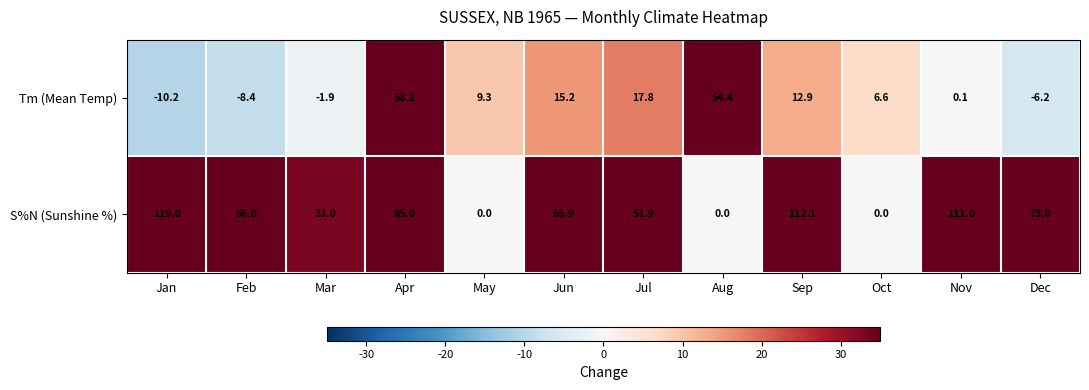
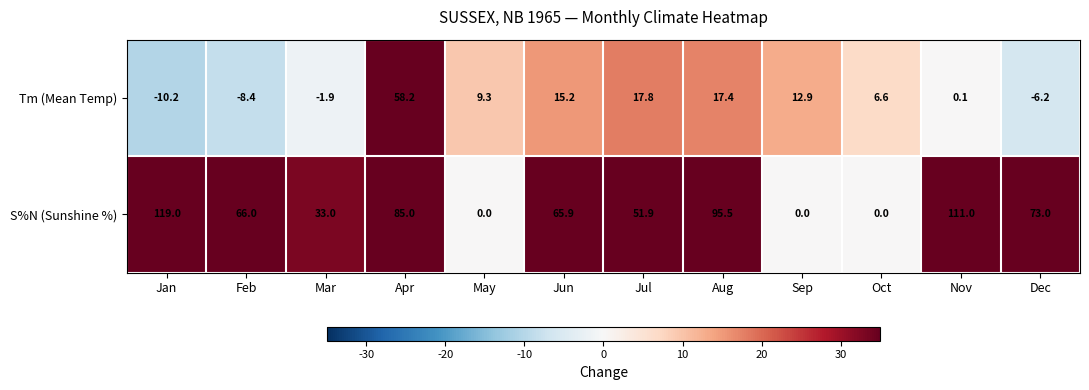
  {
    "Tm (Mean Temp)": {
      "Jan": -10.2,
      "Feb": -8.4,
      "Mar": -1.9,
      "Apr": 58.2,
      "May": 9.3,
      "Jun": 15.2,
      "Jul": 17.8,
-     "Aug": 54.4,
+     "Aug": 17.4,
      "Sep": 12.9,
      "Oct": 6.6,
      "Nov": 0.1,
      "Dec": -6.2
    },
    "S%N (Sunshine %)": {
      "Jan": 119.0,
      "Feb": 66.0,
      "Mar": 33.0,
      "Apr": 85.0,
      "May": 0.0,
      "Jun": 65.9,
      "Jul": 51.9,
-     "Aug": 0.0,
-     "Sep": 112.1,
+     "Aug": 95.5,
+     "Sep": 0.0,
      "Oct": 0.0,
      "Nov": 111.0,
      "Dec": 73.0
    }
  }
